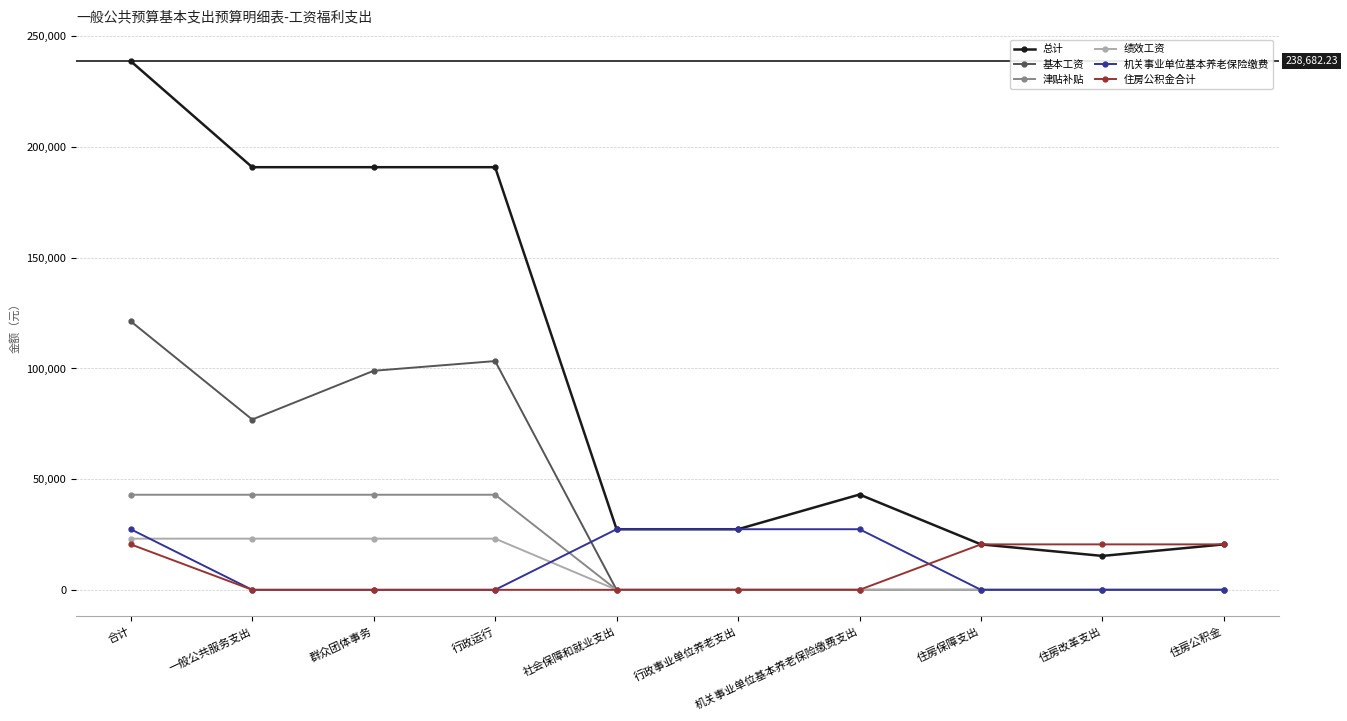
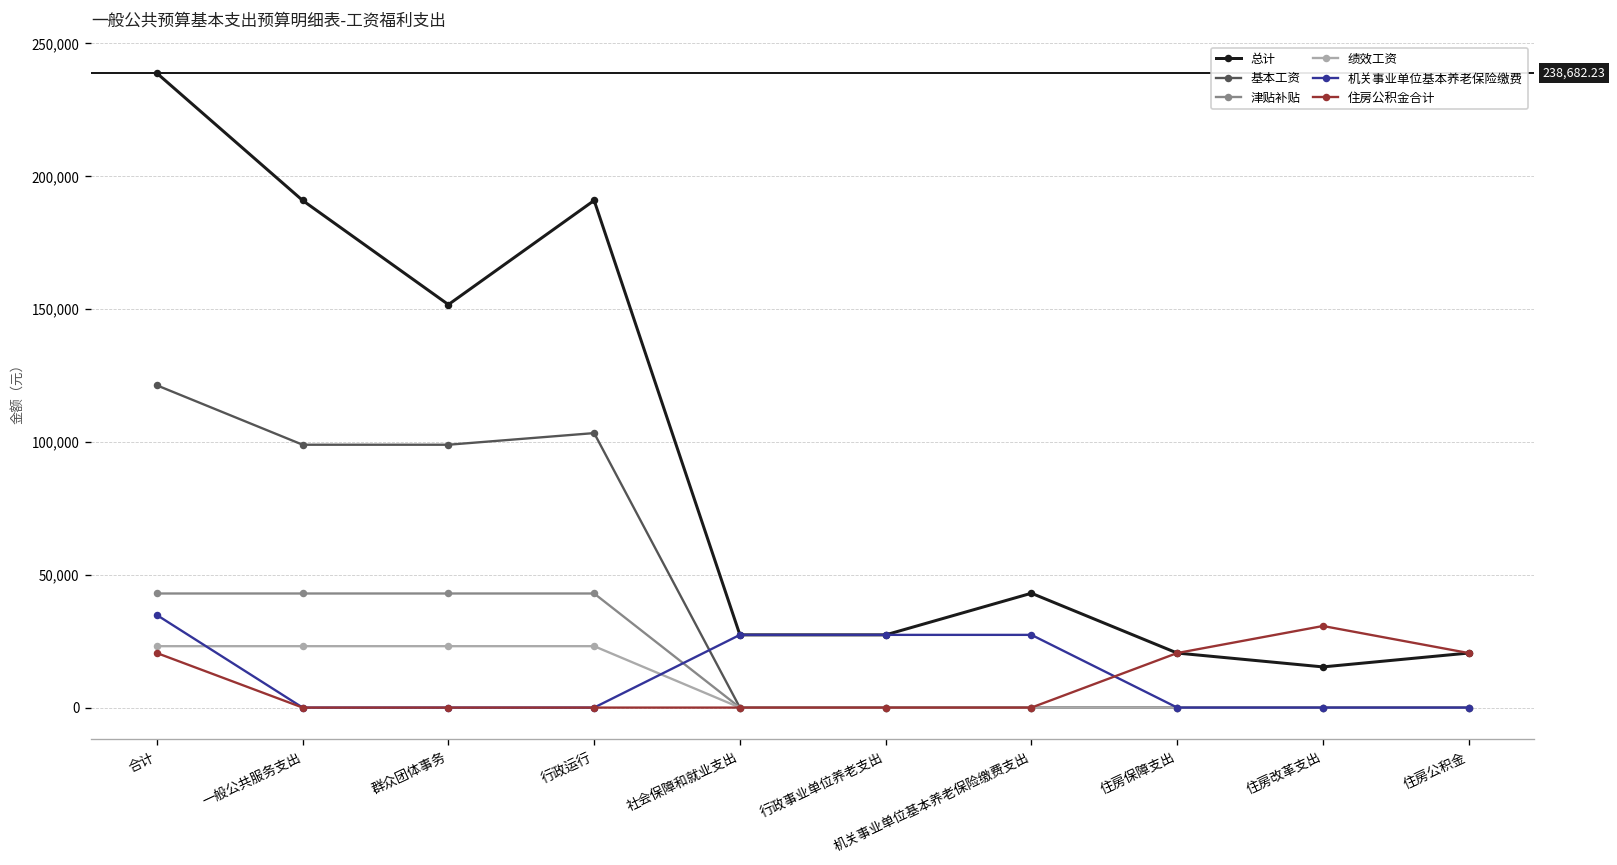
  {
    "总计": {
      "合计": "239,000",
      "一般公共服务支出": "191,000",
-     "群众团体事务": "191,000",
+     "群众团体事务": "152,000",
      "行政运行": "191,000",
      "机关事业单位基本养老保险缴费支出": "43,000",
      "住房改革支出": "15,000"
    },
    "基本工资": {
      "合计": "121,000",
-     "一般公共服务支出": "77,000",
+     "一般公共服务支出": "99,000",
      "群众团体事务": "99,000",
      "行政运行": "103,000"
    },
    "机关事业单位基本养老保险缴费": {
-     "合计": "27,000",
+     "合计": "35,000",
      "机关事业单位基本养老保险缴费支出": "27,000"
    },
    "住房公积金合计": {
      "合计": "21,000",
-     "住房改革支出": "21,000"
+     "住房改革支出": "31,000"
    }
  }
